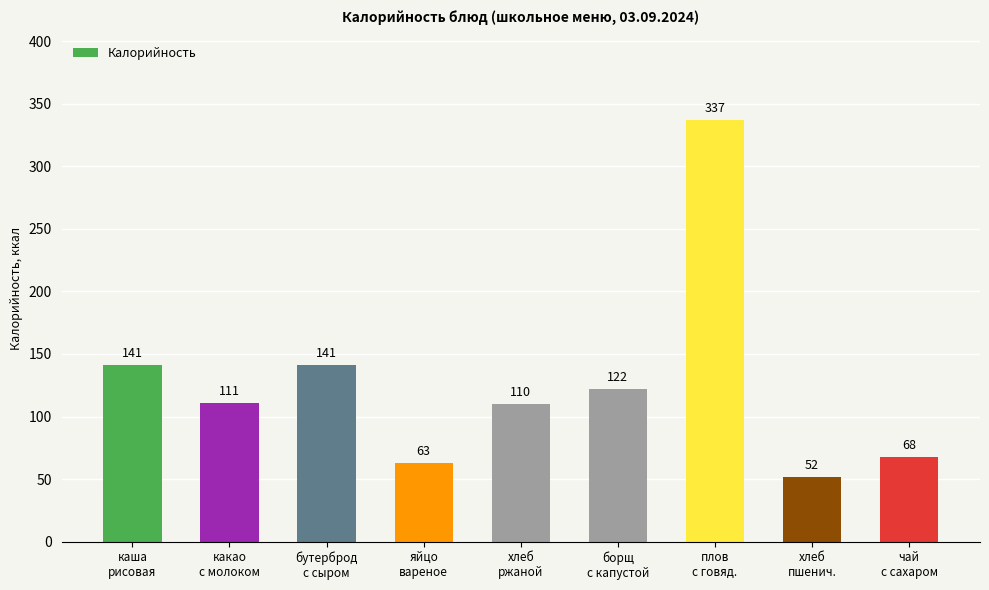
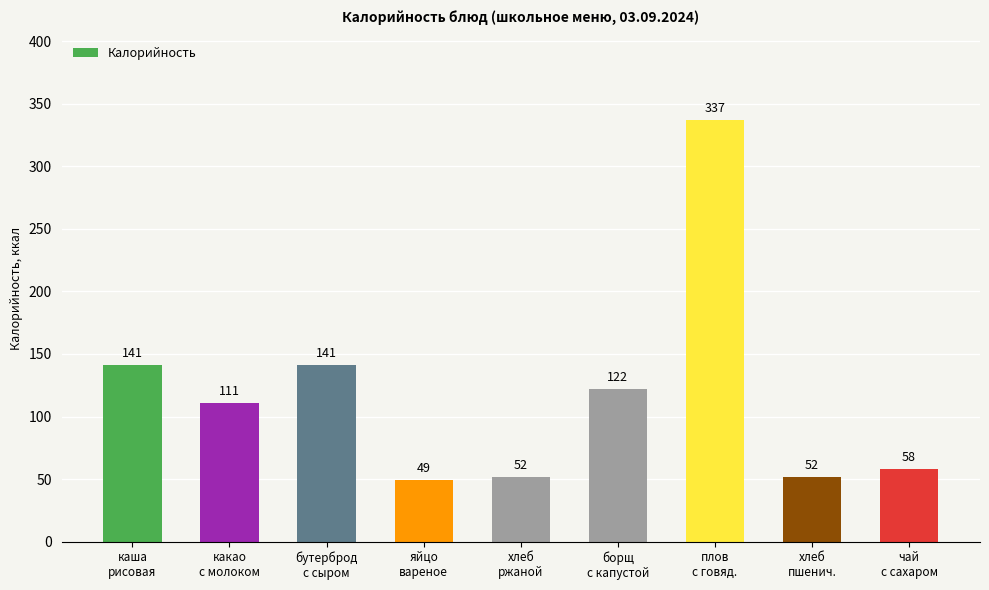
  {
    "каша рисовая": 141,
    "какао с молоком": 111,
    "бутерброд с сыром": 141,
-   "яйцо вареное": 63,
-   "хлеб ржаной": 110,
+   "яйцо вареное": 49,
+   "хлеб ржаной": 52,
    "борщ с капустой": 122,
    "плов с говяд.": 337,
    "хлеб пшенич.": 52,
-   "чай с сахаром": 68
+   "чай с сахаром": 58
  }
